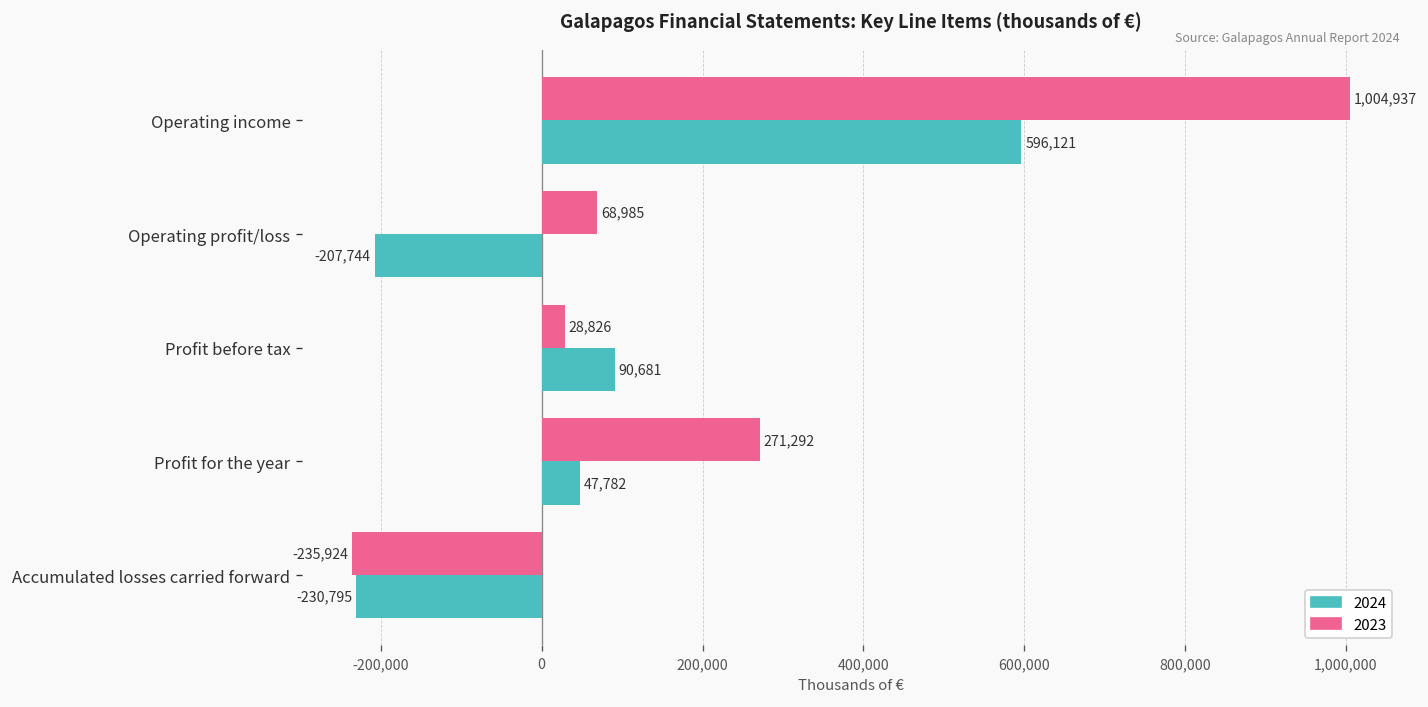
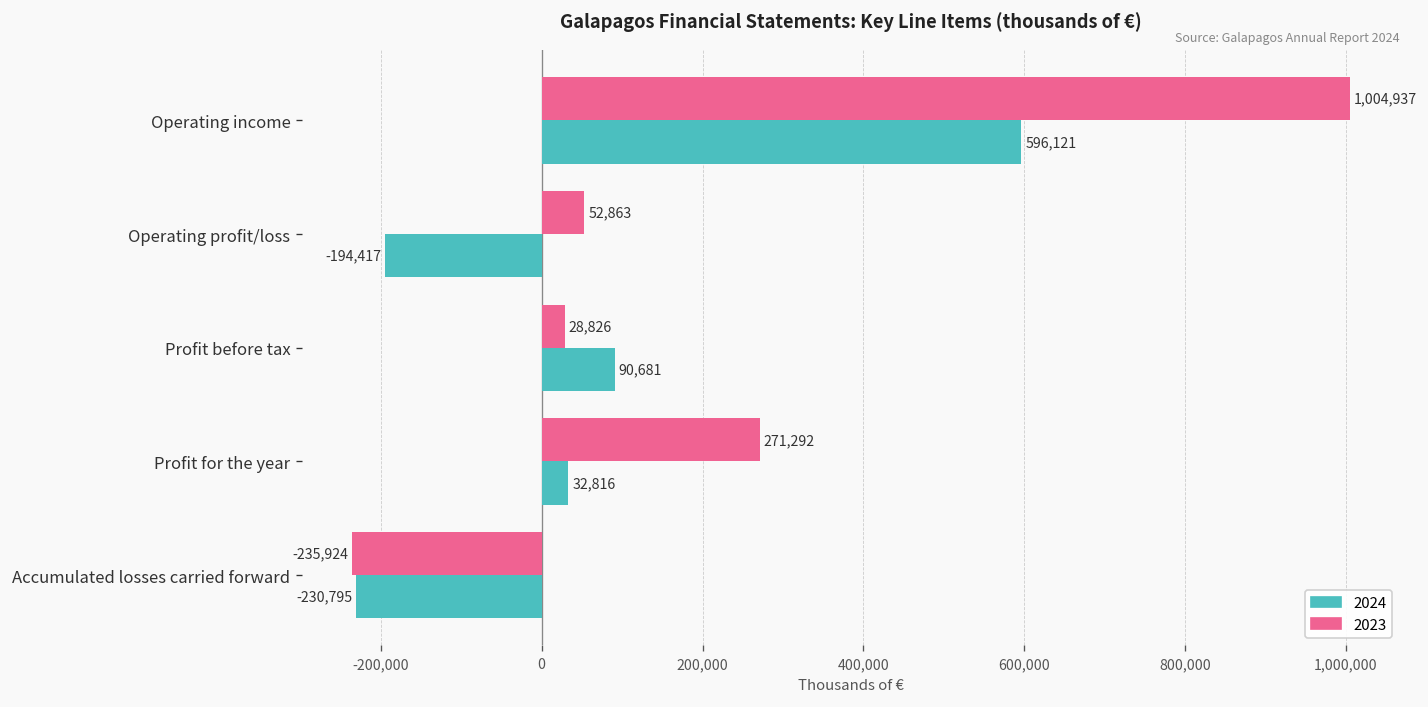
  {
    "2024": {
      "Operating income": "596,121",
-     "Operating profit/loss": "-207,744",
+     "Operating profit/loss": "-194,417",
      "Profit before tax": "90,681",
-     "Profit for the year": "47,782",
+     "Profit for the year": "32,816",
      "Accumulated losses carried forward": "-230,795"
    },
    "2023": {
      "Operating income": "1,004,937",
-     "Operating profit/loss": "68,985",
+     "Operating profit/loss": "52,863",
      "Profit before tax": "28,826",
      "Profit for the year": "271,292",
      "Accumulated losses carried forward": "-235,924"
    }
  }
